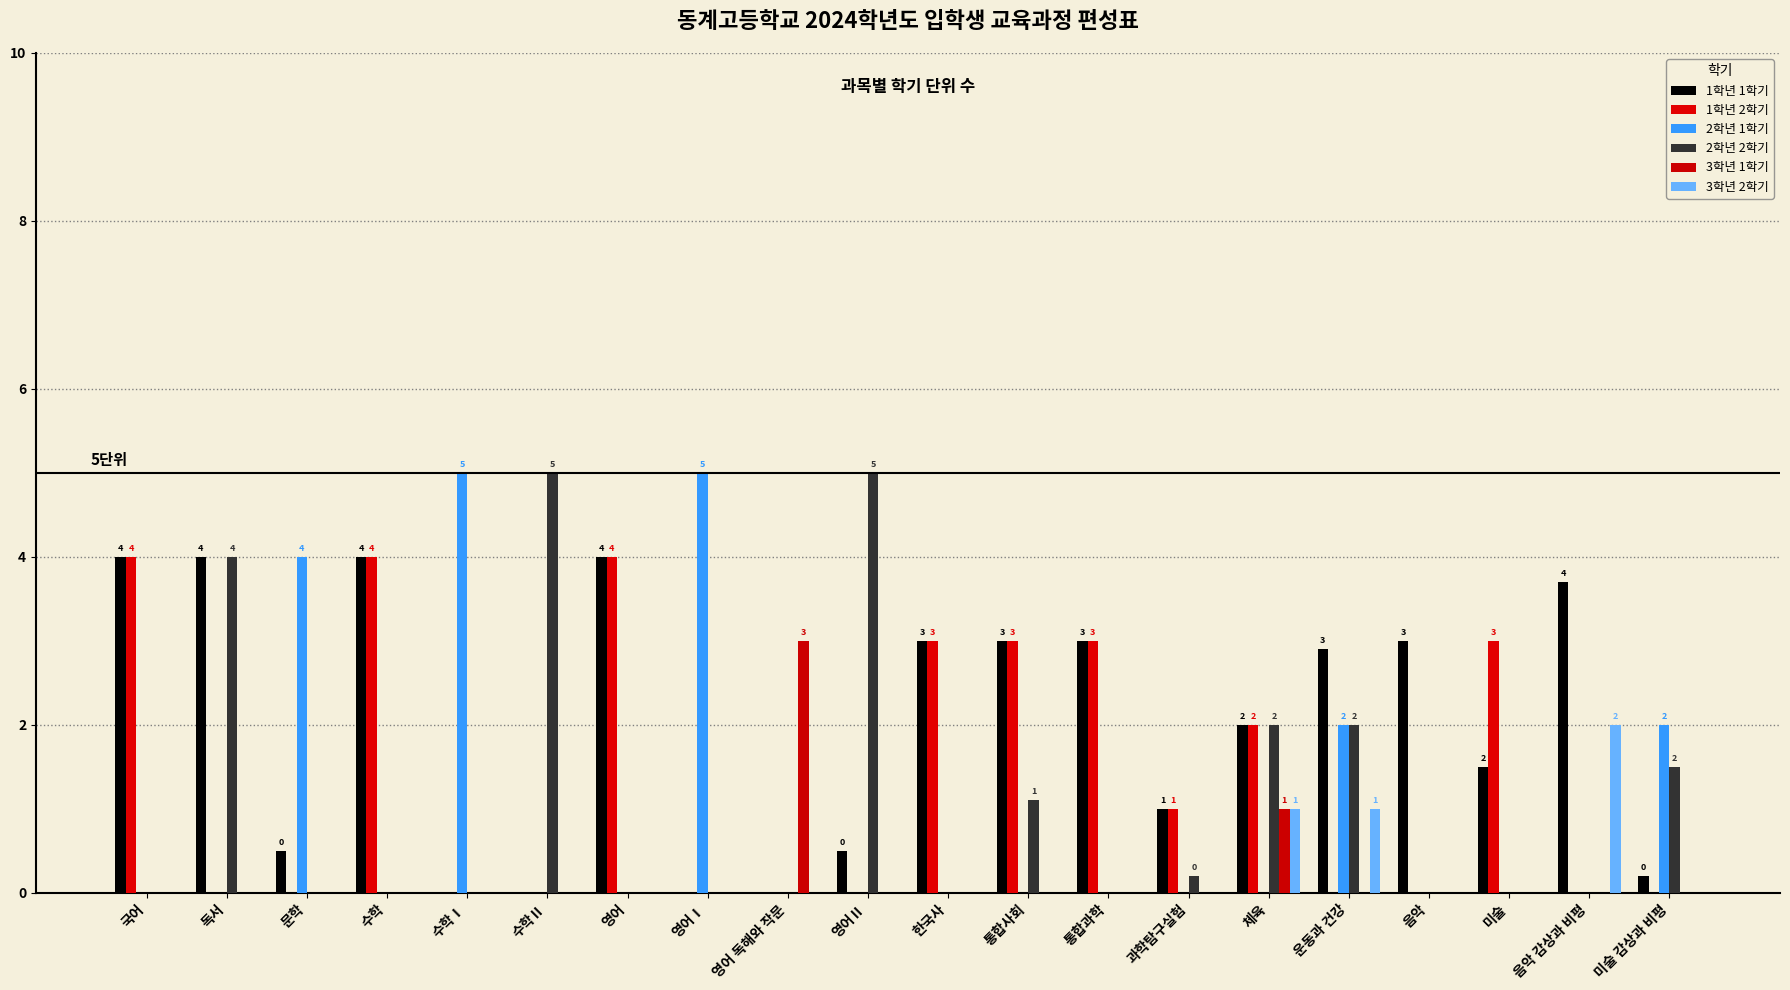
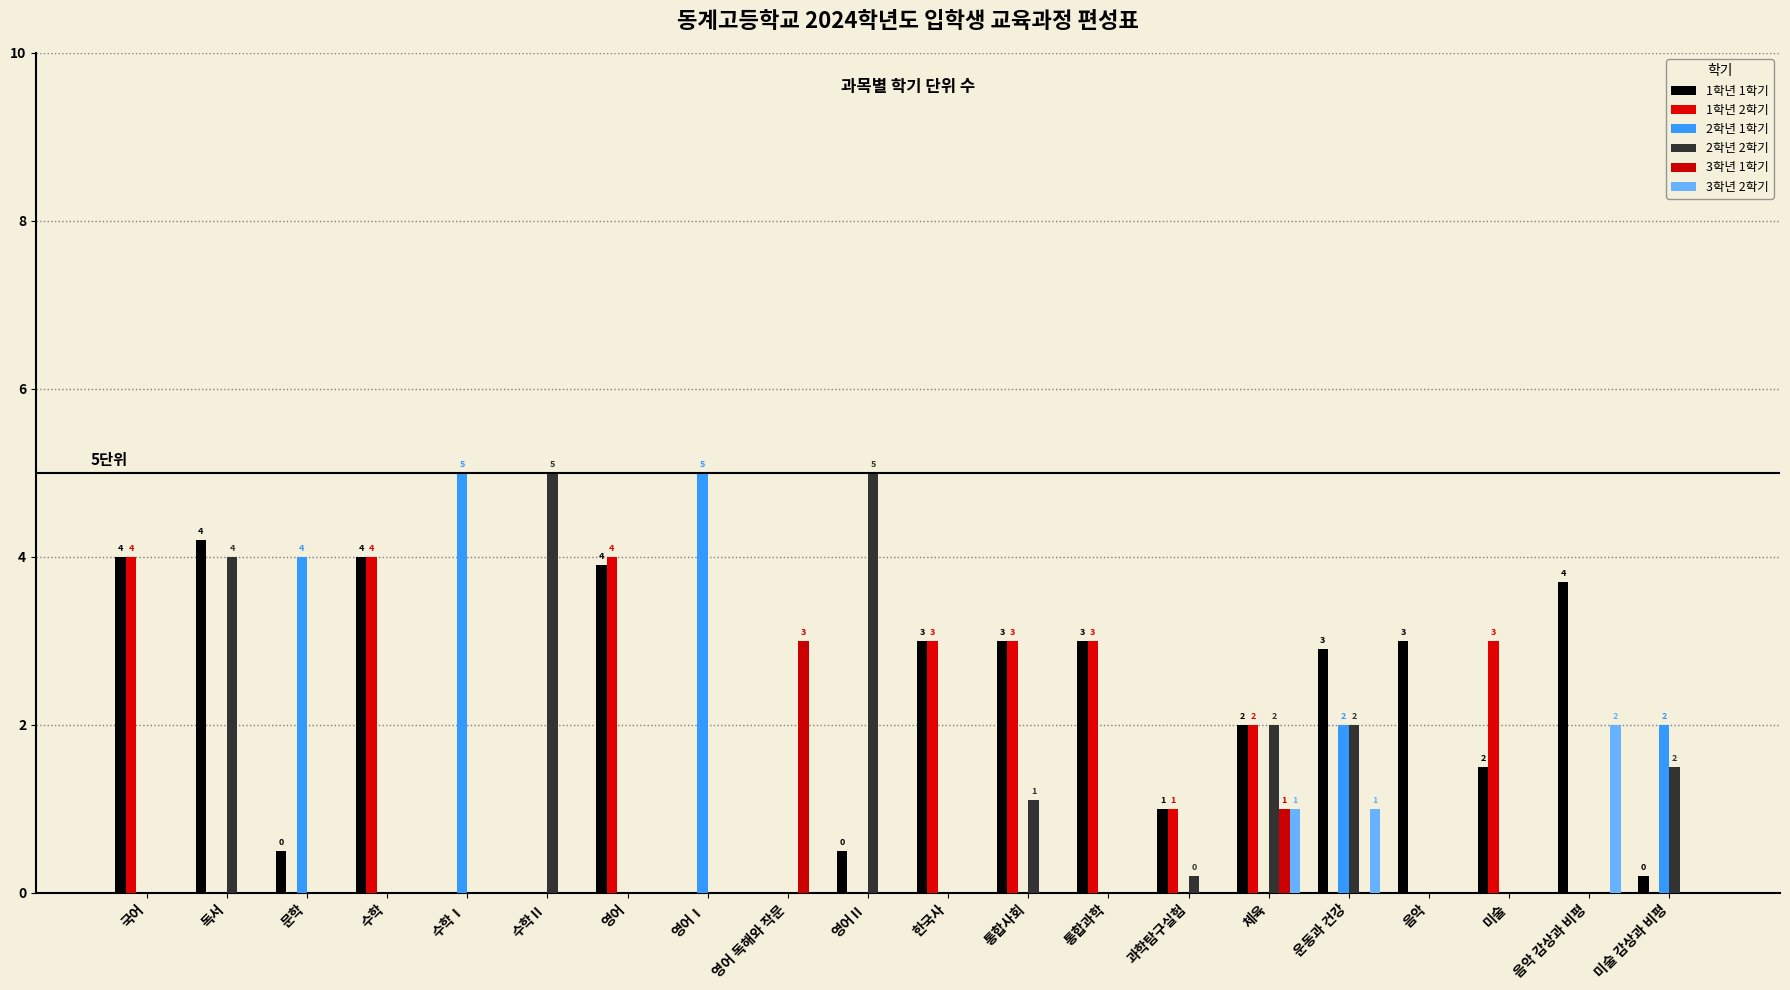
  {
    "1학년 1학기": {
-     "독서": 4.0,
+     "독서": 4.2,
      "수학Ⅰ": 0.0,
      "수학Ⅱ": 0.0,
-     "영어": 4.0,
+     "영어": 3.9,
      "영어Ⅰ": 0.0,
      "영어 독해와 작문": 0.0
    },
    "2학년 2학기": {
      "독서": 4,
      "수학Ⅱ": 5,
      "영어Ⅱ": 5,
      "통합사회": 1,
      "과학탐구실험": 0,
      "체육": 2,
      "운동과 건강": 2,
      "미술 감상과 비평": 2
    }
  }
